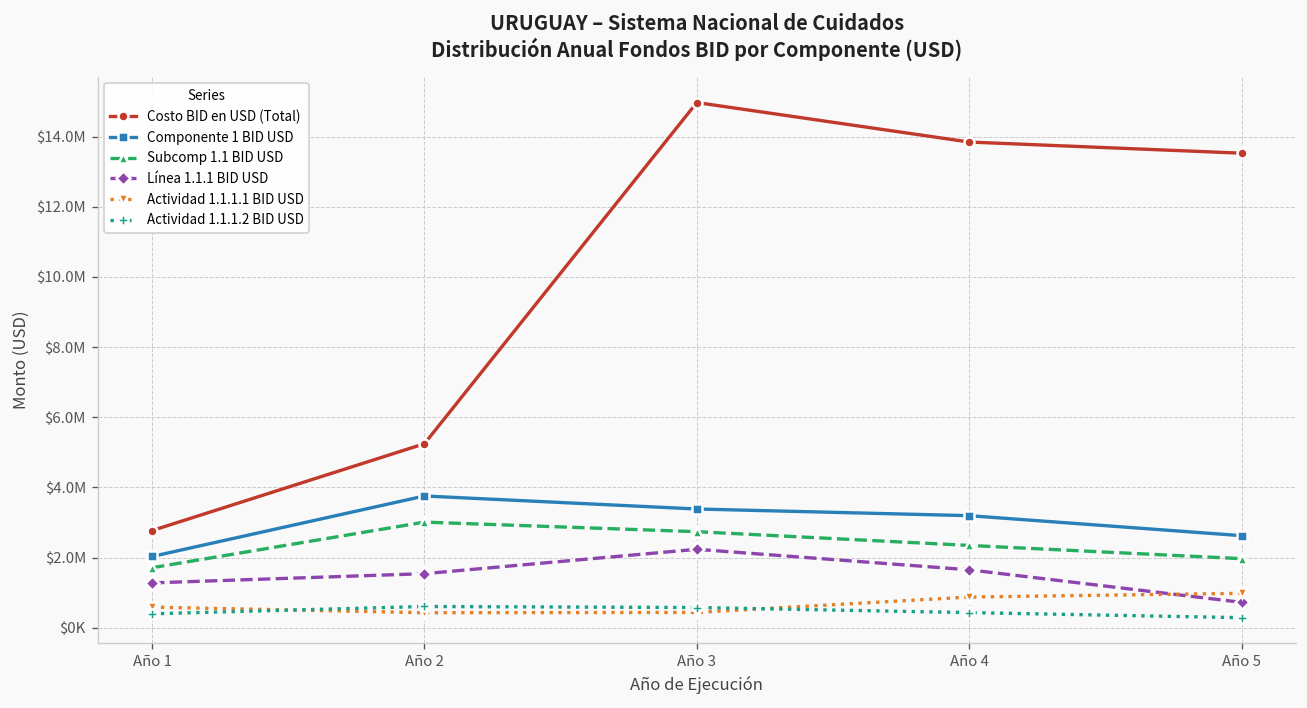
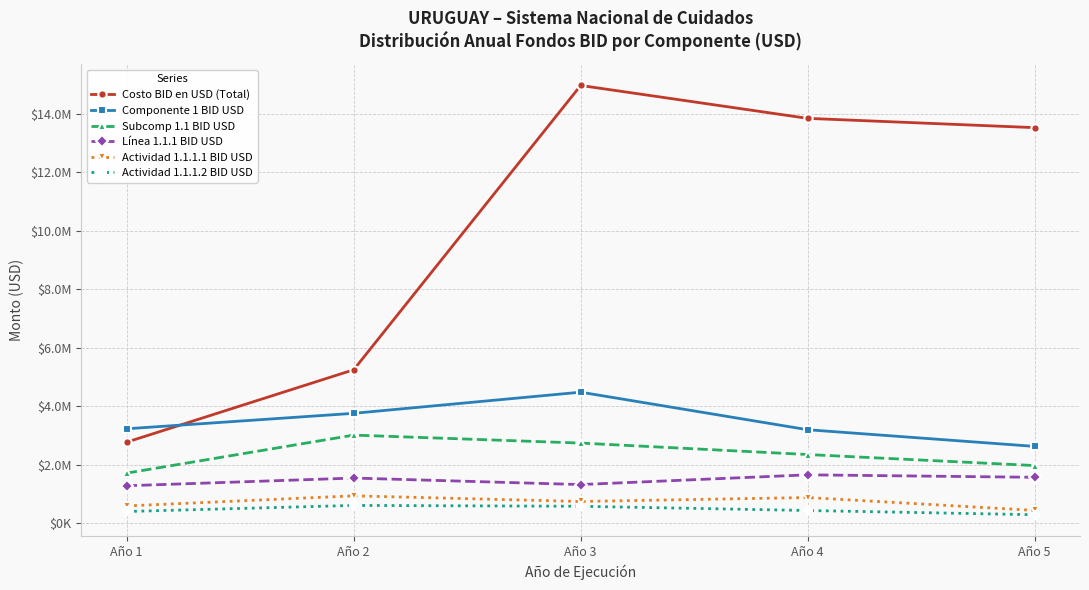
  {
    "Costo BID en USD (Total)": {
      "Año 1": "$2800000",
      "Año 2": "$5200000",
      "Año 3": "$15000000",
      "Año 4": "$13800000",
      "Año 5": "$13500000"
    },
    "Componente 1 BID USD": {
-     "Año 1": "$2000000",
+     "Año 1": "$3200000",
      "Año 2": "$3800000",
-     "Año 3": "$3400000",
+     "Año 3": "$4500000",
      "Año 4": "$3200000",
      "Año 5": "$2600000"
    },
    "Línea 1.1.1 BID USD": {
      "Año 1": "$1300000",
      "Año 2": "$1500000",
-     "Año 3": "$2200000",
+     "Año 3": "$1300000",
      "Año 4": "$1700000",
-     "Año 5": "$700000"
+     "Año 5": "$1600000"
    },
    "Actividad 1.1.1.1 BID USD": {
      "Año 1": "$600000",
-     "Año 2": "$400000",
-     "Año 3": "$400000",
+     "Año 2": "$900000",
+     "Año 3": "$700000",
      "Año 4": "$900000",
-     "Año 5": "$1000000"
+     "Año 5": "$400000"
    }
  }
